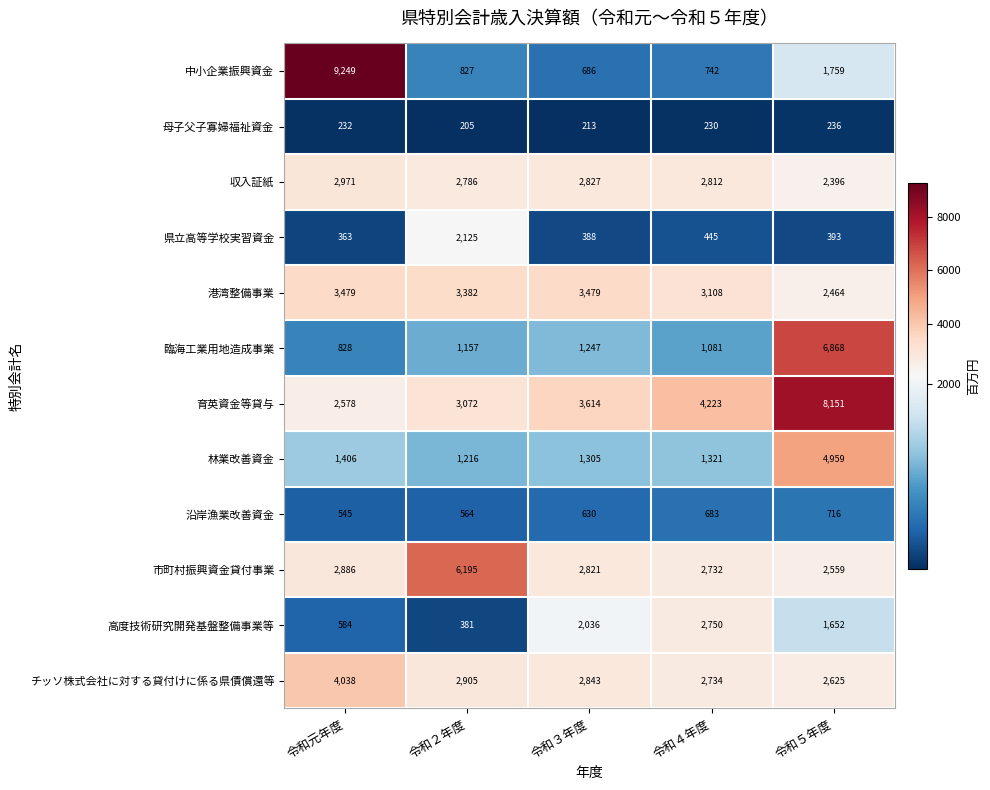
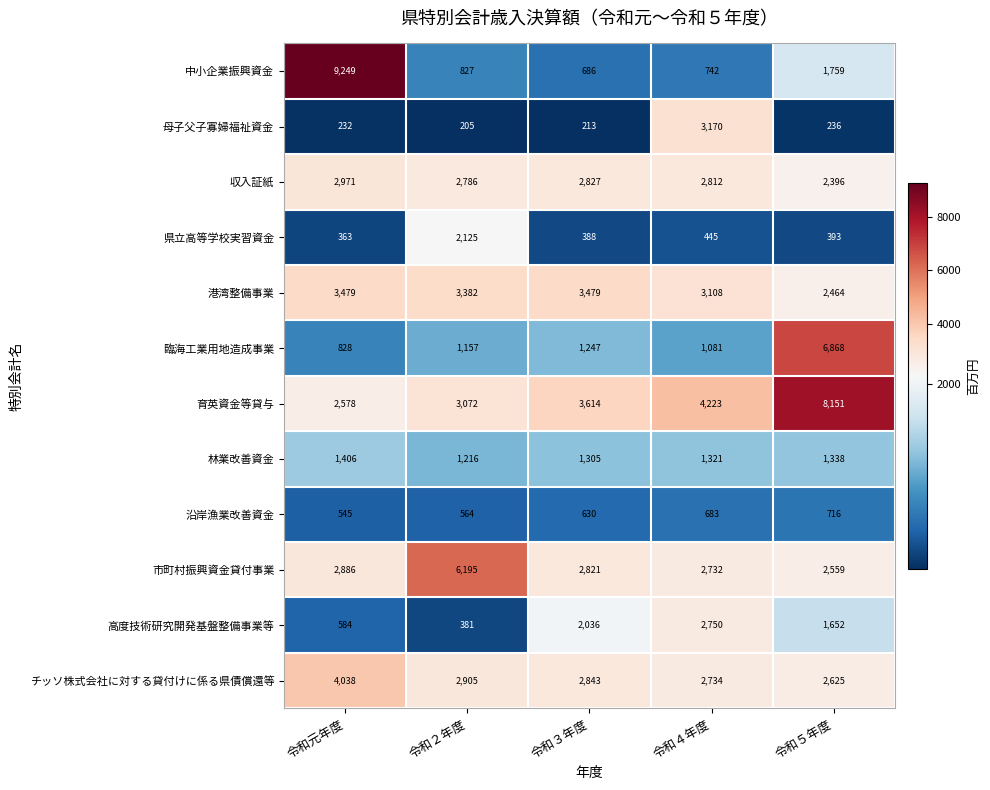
  {
    "中小企業振興資金": {
      "令和元年度": "9,249",
      "令和２年度": "827",
      "令和３年度": "686",
      "令和４年度": "742",
      "令和５年度": "1,759"
    },
    "母子父子寡婦福祉資金": {
      "令和元年度": "232",
      "令和２年度": "205",
      "令和３年度": "213",
-     "令和４年度": "230",
+     "令和４年度": "3,170",
      "令和５年度": "236"
    },
    "収入証紙": {
      "令和元年度": "2,971",
      "令和２年度": "2,786",
      "令和３年度": "2,827",
      "令和４年度": "2,812",
      "令和５年度": "2,396"
    },
    "県立高等学校実習資金": {
      "令和元年度": "363",
      "令和２年度": "2,125",
      "令和３年度": "388",
      "令和４年度": "445",
      "令和５年度": "393"
    },
    "港湾整備事業": {
      "令和元年度": "3,479",
      "令和２年度": "3,382",
      "令和３年度": "3,479",
      "令和４年度": "3,108",
      "令和５年度": "2,464"
    },
    "臨海工業用地造成事業": {
      "令和元年度": "828",
      "令和２年度": "1,157",
      "令和３年度": "1,247",
      "令和４年度": "1,081",
      "令和５年度": "6,868"
    },
    "育英資金等貸与": {
      "令和元年度": "2,578",
      "令和２年度": "3,072",
      "令和３年度": "3,614",
      "令和４年度": "4,223",
      "令和５年度": "8,151"
    },
    "林業改善資金": {
      "令和元年度": "1,406",
      "令和２年度": "1,216",
      "令和３年度": "1,305",
      "令和４年度": "1,321",
-     "令和５年度": "4,959"
+     "令和５年度": "1,338"
    },
    "沿岸漁業改善資金": {
      "令和元年度": "545",
      "令和２年度": "564",
      "令和３年度": "630",
      "令和４年度": "683",
      "令和５年度": "716"
    },
    "市町村振興資金貸付事業": {
      "令和元年度": "2,886",
      "令和２年度": "6,195",
      "令和３年度": "2,821",
      "令和４年度": "2,732",
      "令和５年度": "2,559"
    },
    "高度技術研究開発基盤整備事業等": {
      "令和元年度": "584",
      "令和２年度": "381",
      "令和３年度": "2,036",
      "令和４年度": "2,750",
      "令和５年度": "1,652"
    },
    "チッソ株式会社に対する貸付けに係る県債償還等": {
      "令和元年度": "4,038",
      "令和２年度": "2,905",
      "令和３年度": "2,843",
      "令和４年度": "2,734",
      "令和５年度": "2,625"
    }
  }
